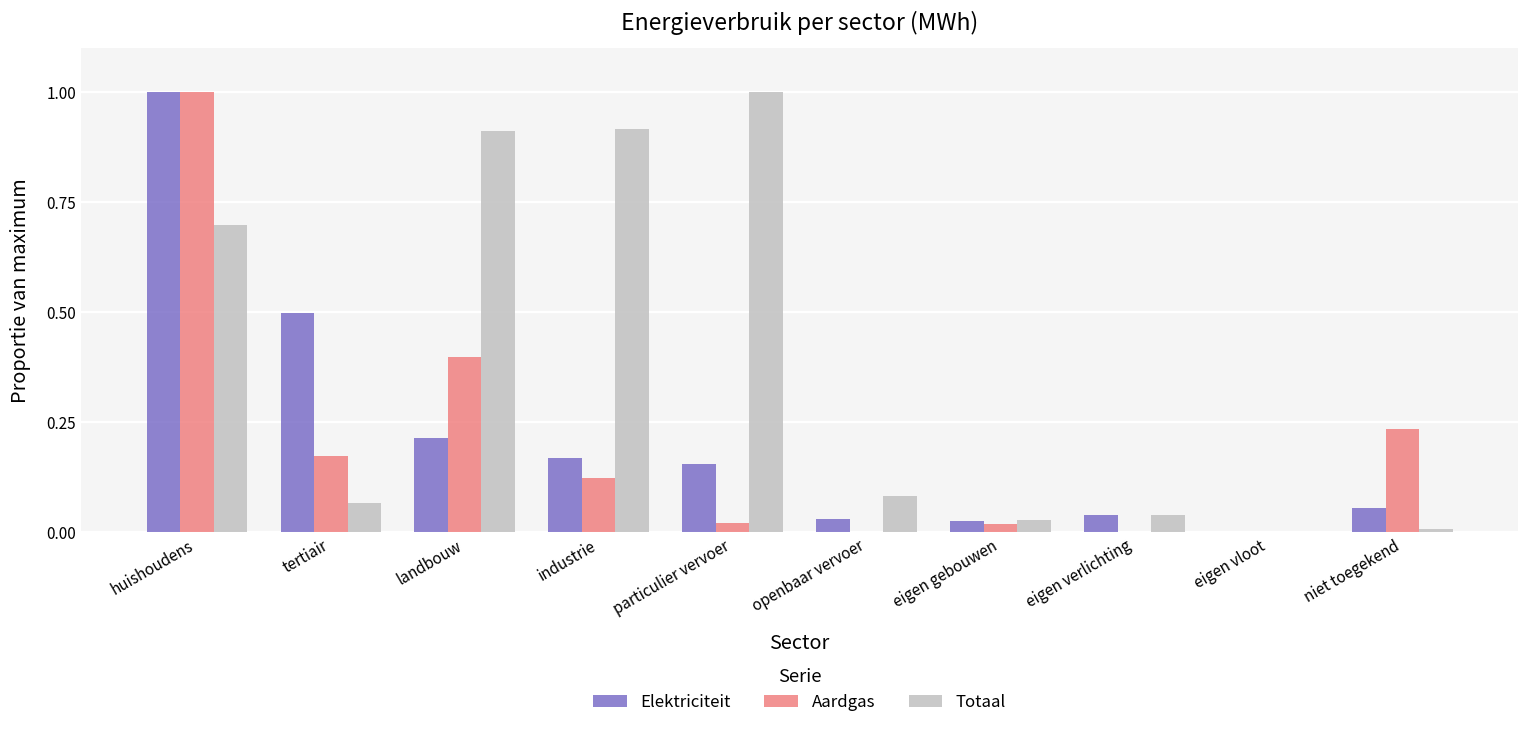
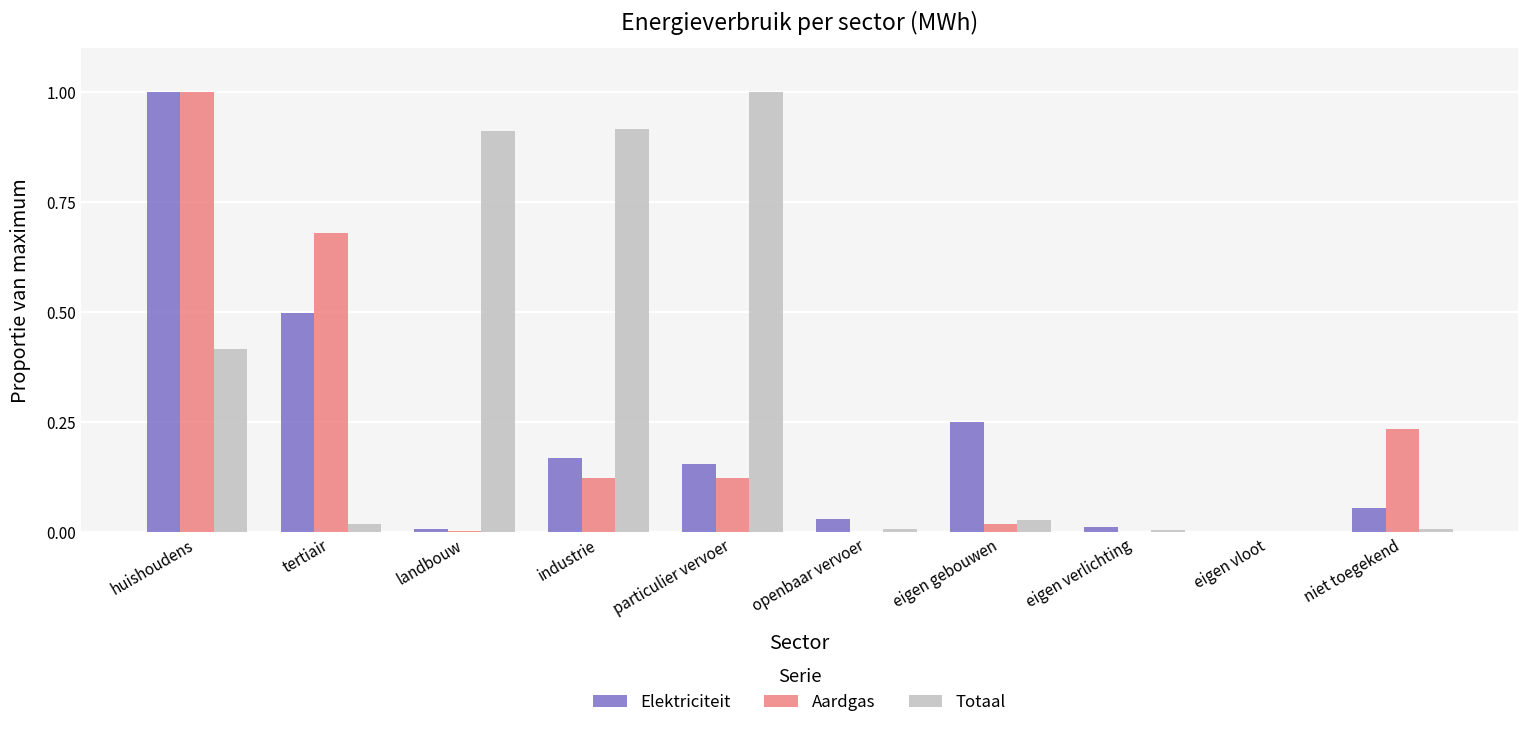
  {
    "Elektriciteit": {
      "huishoudens": 1.00,
      "tertiair": 0.50,
-     "landbouw": 0.21,
+     "landbouw": 0.01,
      "industrie": 0.17,
      "particulier vervoer": 0.15,
      "openbaar vervoer": 0.03,
-     "eigen gebouwen": 0.02,
-     "eigen verlichting": 0.04,
+     "eigen gebouwen": 0.25,
+     "eigen verlichting": 0.01,
      "eigen vloot": 0.00,
      "niet toegekend": 0.05
    },
    "Aardgas": {
      "huishoudens": 1.00,
-     "tertiair": 0.17,
-     "landbouw": 0.40,
+     "tertiair": 0.68,
+     "landbouw": 0.00,
      "industrie": 0.12,
-     "particulier vervoer": 0.02,
+     "particulier vervoer": 0.12,
      "openbaar vervoer": 0.00,
      "eigen gebouwen": 0.02,
      "eigen verlichting": 0.00,
      "eigen vloot": 0.00,
      "niet toegekend": 0.23
    },
    "Totaal": {
-     "huishoudens": 0.70,
-     "tertiair": 0.06,
+     "huishoudens": 0.42,
+     "tertiair": 0.02,
      "landbouw": 0.91,
      "industrie": 0.92,
      "particulier vervoer": 1.00,
-     "openbaar vervoer": 0.08,
+     "openbaar vervoer": 0.01,
      "eigen gebouwen": 0.03,
-     "eigen verlichting": 0.04,
+     "eigen verlichting": 0.00,
      "eigen vloot": 0.00
    }
  }
